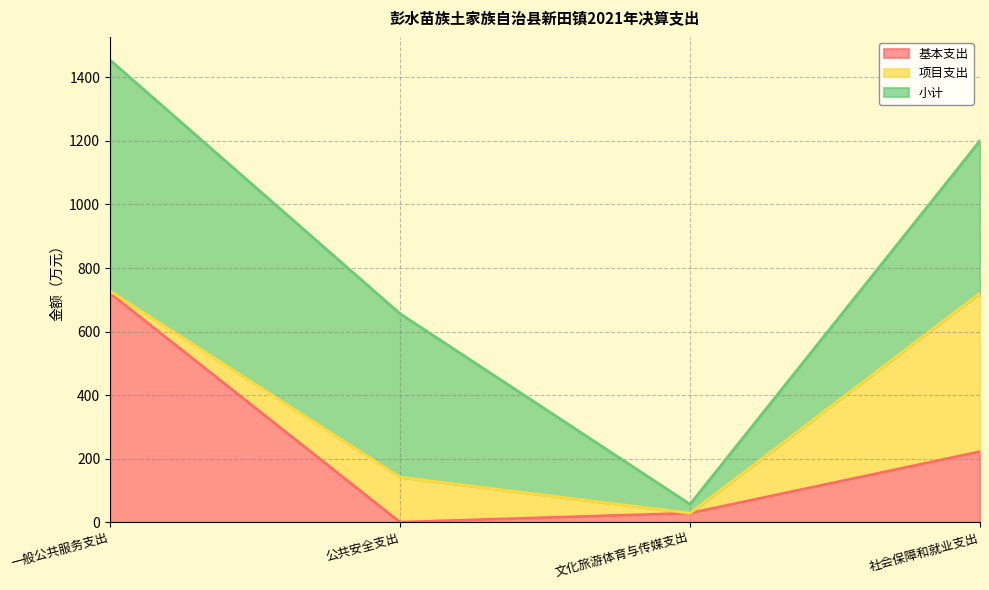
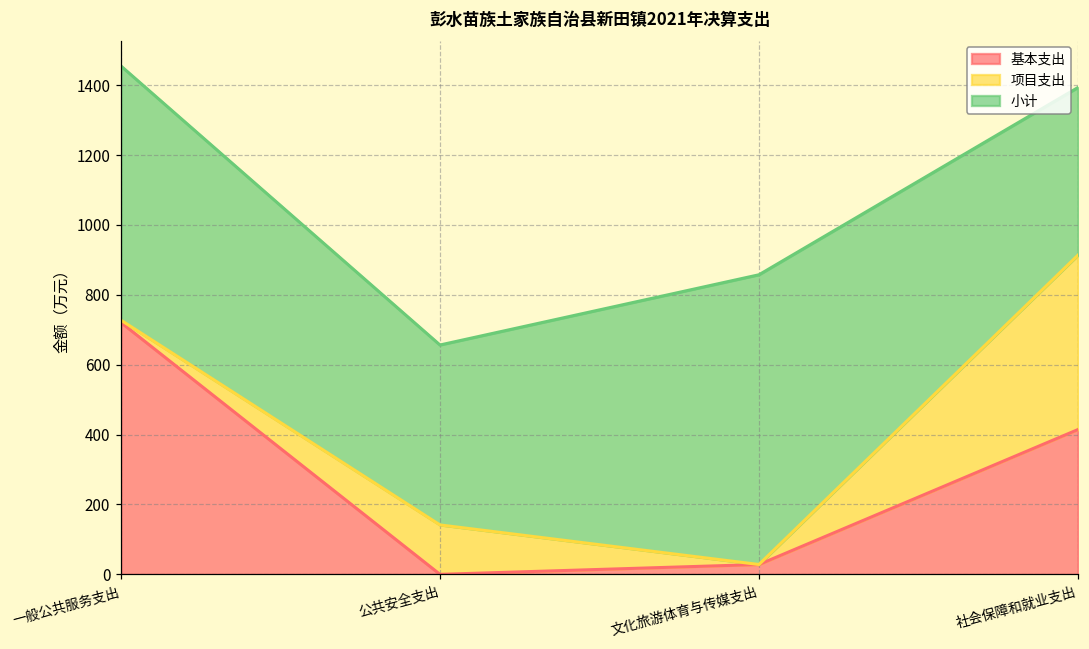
  {
    "基本支出": {
      "公共安全支出": 0,
-     "社会保障和就业支出": 220
+     "社会保障和就业支出": 410
    },
    "项目支出": {
      "公共安全支出": 140,
      "社会保障和就业支出": 500
    },
    "小计": {
      "一般公共服务支出": 730,
      "公共安全支出": 510,
-     "文化旅游体育与传媒支出": 30,
+     "文化旅游体育与传媒支出": 830,
      "社会保障和就业支出": 480
    }
  }
